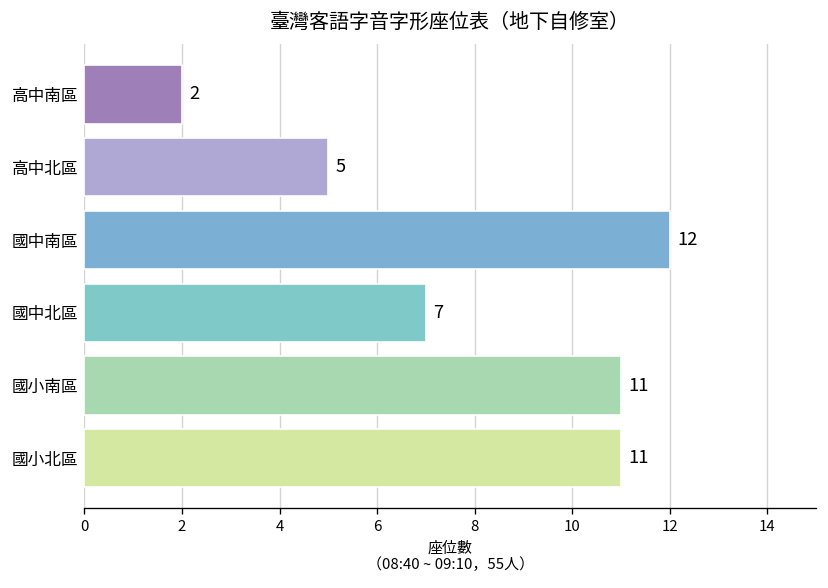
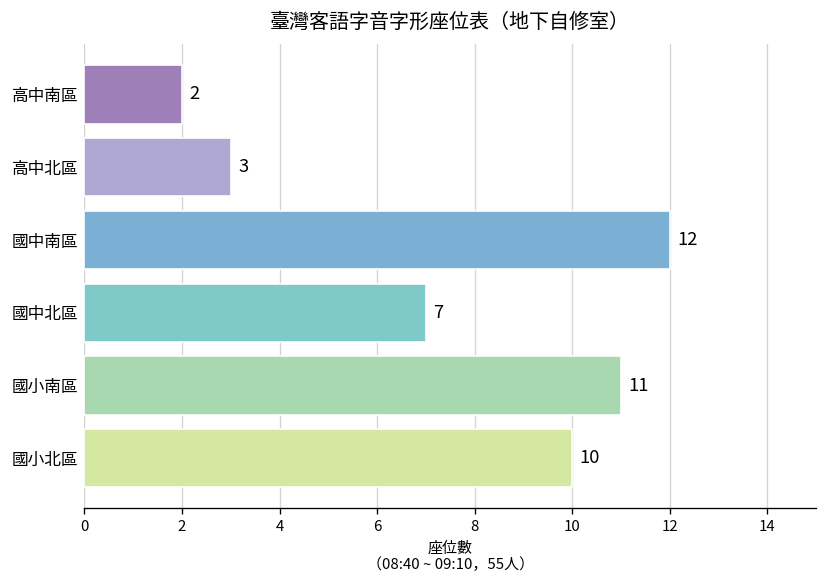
  {
    "高中南區": 2,
-   "高中北區": 5,
+   "高中北區": 3,
    "國中南區": 12,
    "國中北區": 7,
    "國小南區": 11,
-   "國小北區": 11
+   "國小北區": 10
  }
